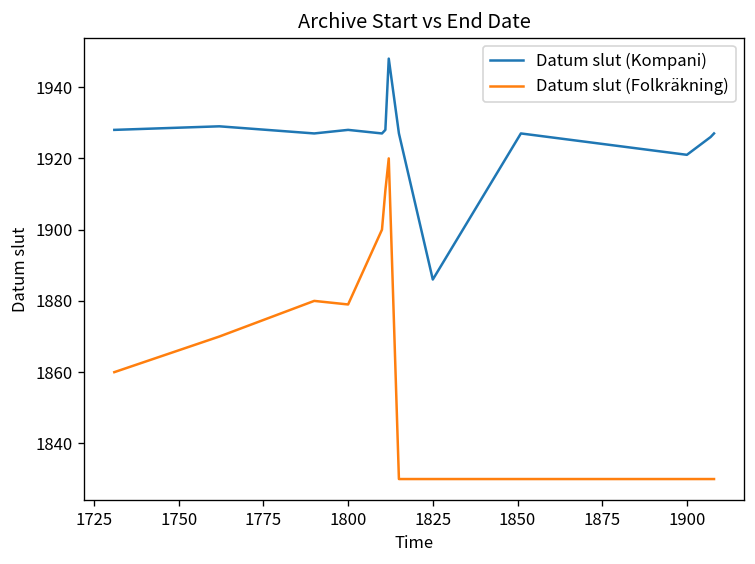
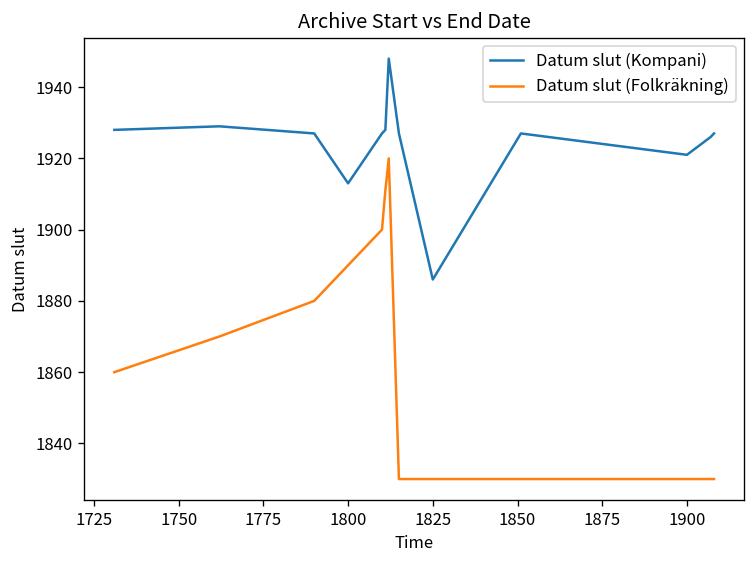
  {
    "Datum slut (Kompani)": {
-     "1800": 1928,
+     "1800": 1913,
      "1825": 1886,
      "1900": 1921
    },
    "Datum slut (Folkräkning)": {
-     "1800": 1879,
+     "1800": 1890,
      "1825": 1830,
      "1900": 1830
    }
  }
